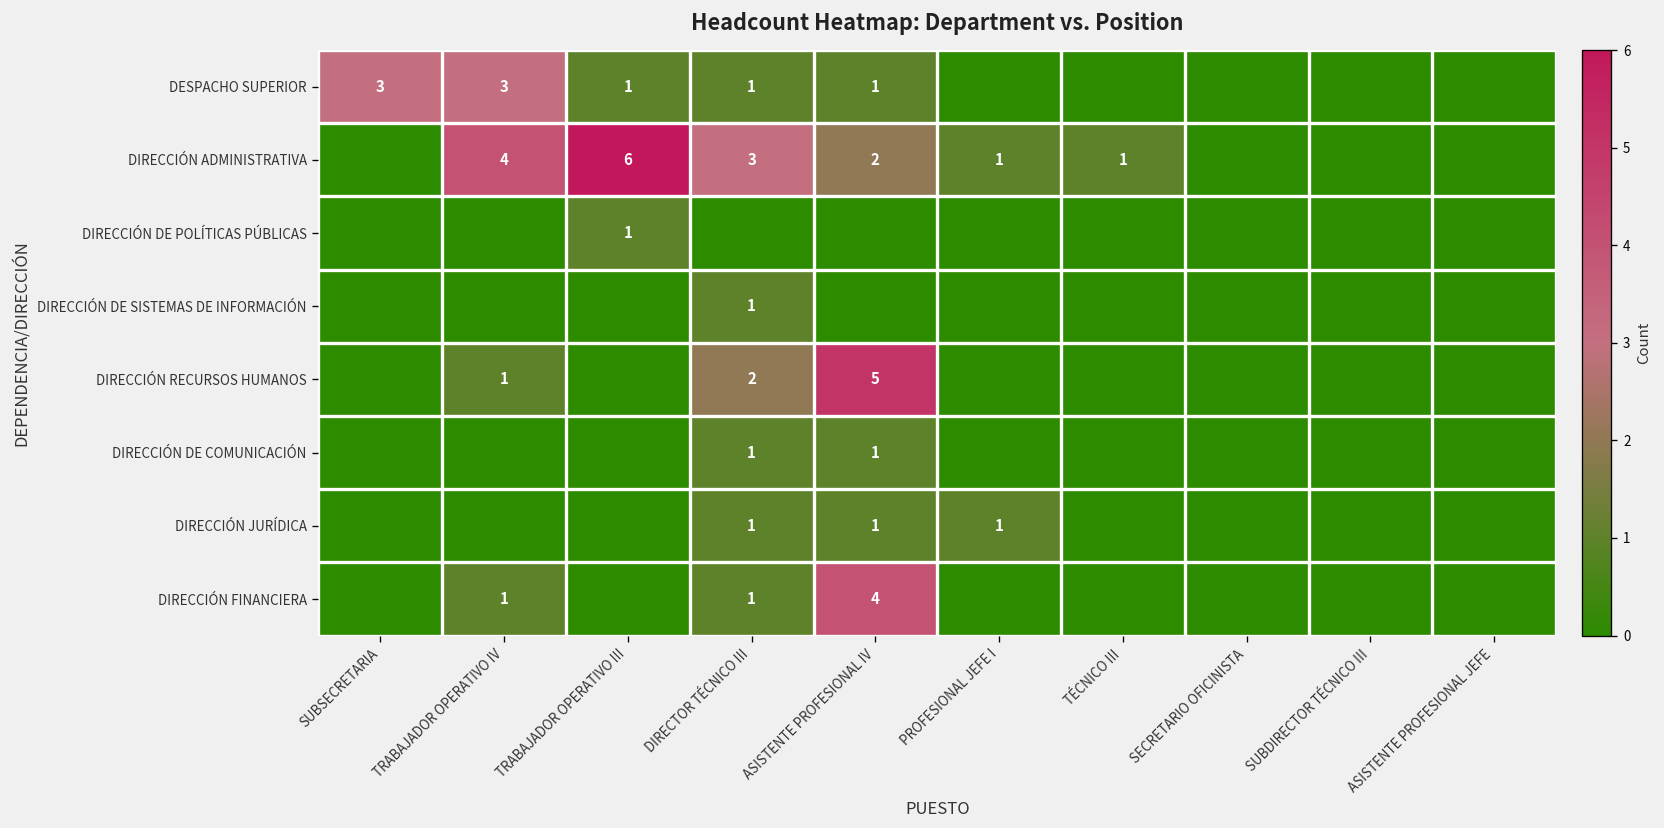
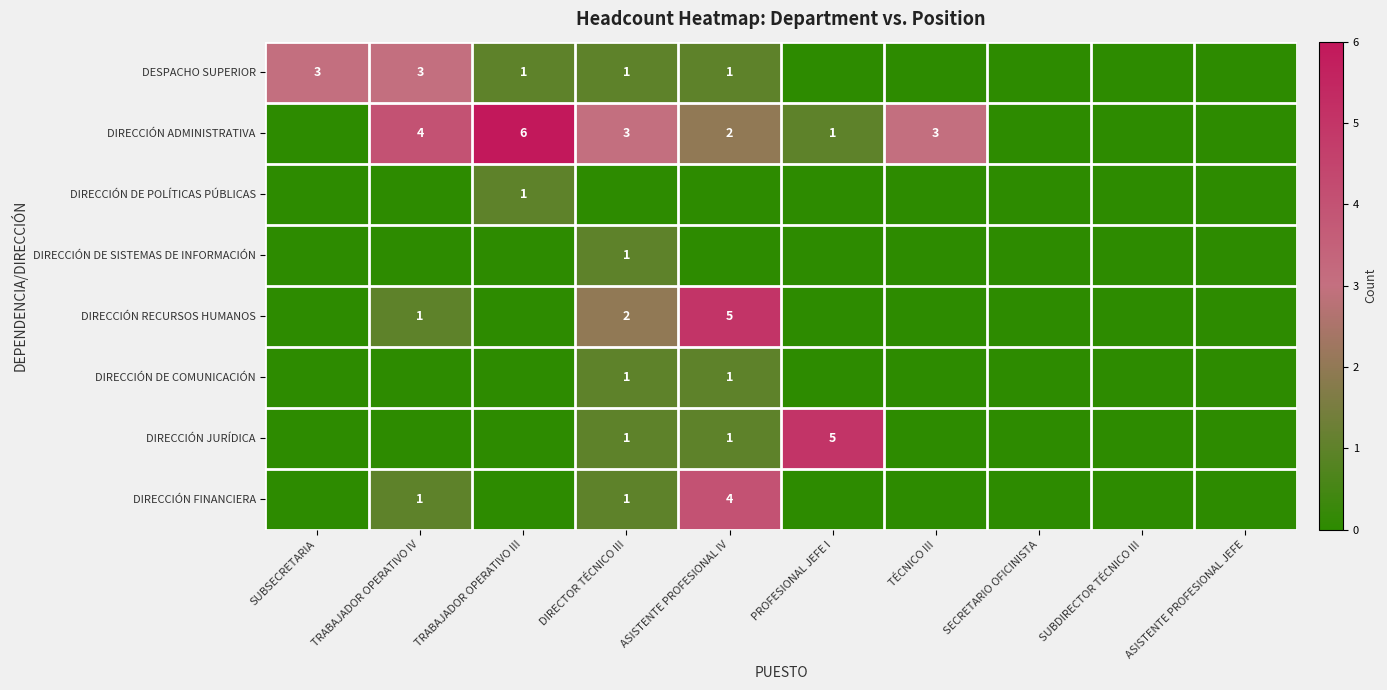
  {
    "DESPACHO SUPERIOR": {
      "SUBSECRETARIA": 3,
      "TRABAJADOR OPERATIVO IV": 3,
      "TRABAJADOR OPERATIVO III": 1,
      "DIRECTOR TÉCNICO III": 1,
      "ASISTENTE PROFESIONAL IV": 1
    },
    "DIRECCIÓN ADMINISTRATIVA": {
      "TRABAJADOR OPERATIVO IV": 4,
      "TRABAJADOR OPERATIVO III": 6,
      "DIRECTOR TÉCNICO III": 3,
      "ASISTENTE PROFESIONAL IV": 2,
      "PROFESIONAL JEFE I": 1,
-     "TÉCNICO III": 1
+     "TÉCNICO III": 3
    },
    "DIRECCIÓN DE POLÍTICAS PÚBLICAS": {
      "TRABAJADOR OPERATIVO III": 1
    },
    "DIRECCIÓN DE SISTEMAS DE INFORMACIÓN": {
      "DIRECTOR TÉCNICO III": 1
    },
    "DIRECCIÓN RECURSOS HUMANOS": {
      "TRABAJADOR OPERATIVO IV": 1,
      "DIRECTOR TÉCNICO III": 2,
      "ASISTENTE PROFESIONAL IV": 5
    },
    "DIRECCIÓN DE COMUNICACIÓN": {
      "DIRECTOR TÉCNICO III": 1,
      "ASISTENTE PROFESIONAL IV": 1
    },
    "DIRECCIÓN JURÍDICA": {
      "DIRECTOR TÉCNICO III": 1,
      "ASISTENTE PROFESIONAL IV": 1,
-     "PROFESIONAL JEFE I": 1
+     "PROFESIONAL JEFE I": 5
    },
    "DIRECCIÓN FINANCIERA": {
      "TRABAJADOR OPERATIVO IV": 1,
      "DIRECTOR TÉCNICO III": 1,
      "ASISTENTE PROFESIONAL IV": 4
    }
  }
